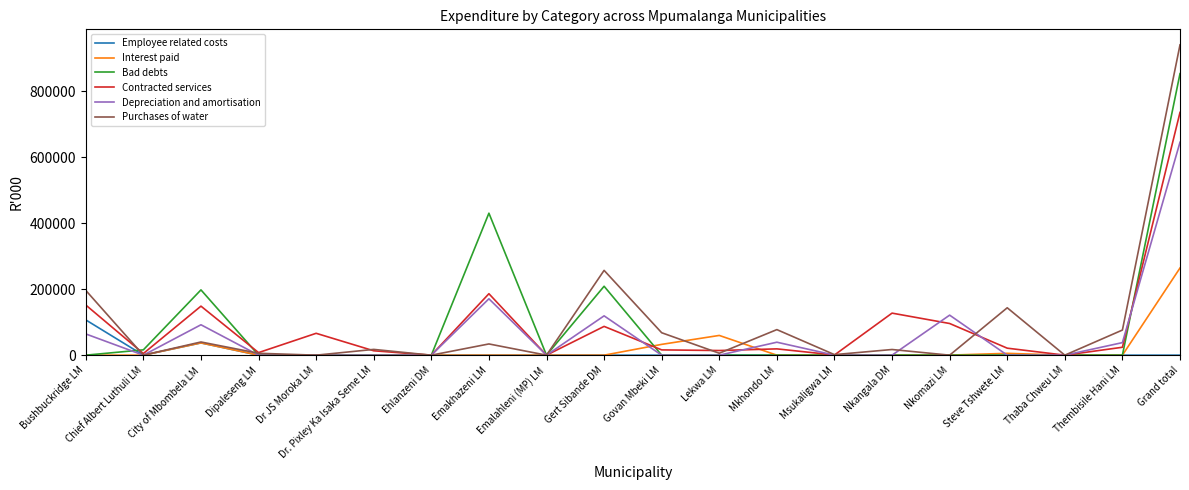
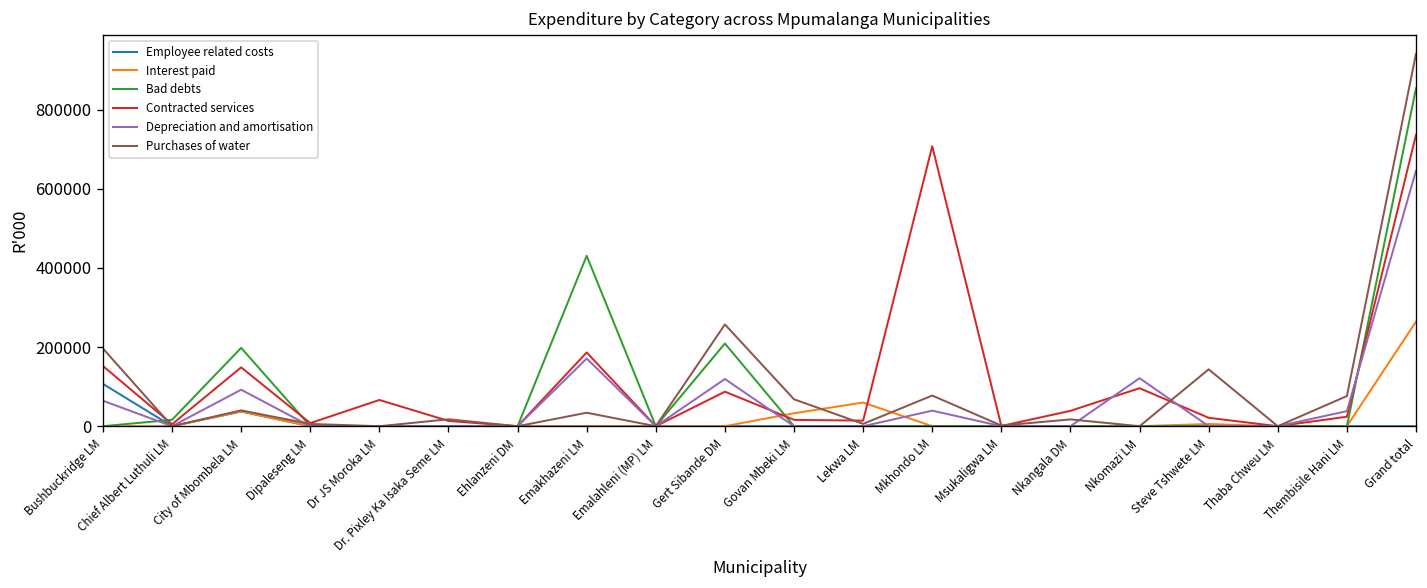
  {
    "Employee related costs": {
      "Bushbuckridge LM": 110000,
      "Grand total": 0
    },
    "Interest paid": {
      "Govan Mbeki LM": 30000,
      "Lekwa LM": 60000,
      "Grand total": 260000
    },
    "Bad debts": {
      "Chief Albert Luthuli LM": 20000,
      "City of Mbombela LM": 200000,
      "Emakhazeni LM": 430000,
      "Gert Sibande DM": 210000,
      "Grand total": 850000
    },
    "Contracted services": {
      "Bushbuckridge LM": 150000,
      "City of Mbombela LM": 150000,
      "Dr JS Moroka LM": 70000,
      "Emakhazeni LM": 190000,
      "Gert Sibande DM": 90000,
      "Govan Mbeki LM": 20000,
      "Lekwa LM": 10000,
-     "Mkhondo LM": 20000,
-     "Nkangala DM": 130000,
+     "Mkhondo LM": 710000,
+     "Nkangala DM": 40000,
      "Nkomazi LM": 100000,
      "Steve Tshwete LM": 20000,
      "Thembisile Hani LM": 20000,
      "Grand total": 740000
    },
    "Depreciation and amortisation": {
      "Bushbuckridge LM": 60000,
      "City of Mbombela LM": 90000,
      "Emakhazeni LM": 170000,
      "Gert Sibande DM": 120000,
      "Mkhondo LM": 40000,
      "Nkomazi LM": 120000,
      "Thembisile Hani LM": 40000,
      "Grand total": 650000
    },
    "Purchases of water": {
      "Bushbuckridge LM": 200000,
      "Emakhazeni LM": 30000,
      "Gert Sibande DM": 260000,
      "Govan Mbeki LM": 70000,
      "Mkhondo LM": 80000,
      "Nkangala DM": 20000,
      "Steve Tshwete LM": 140000,
      "Thembisile Hani LM": 80000,
      "Grand total": 940000
    }
  }
